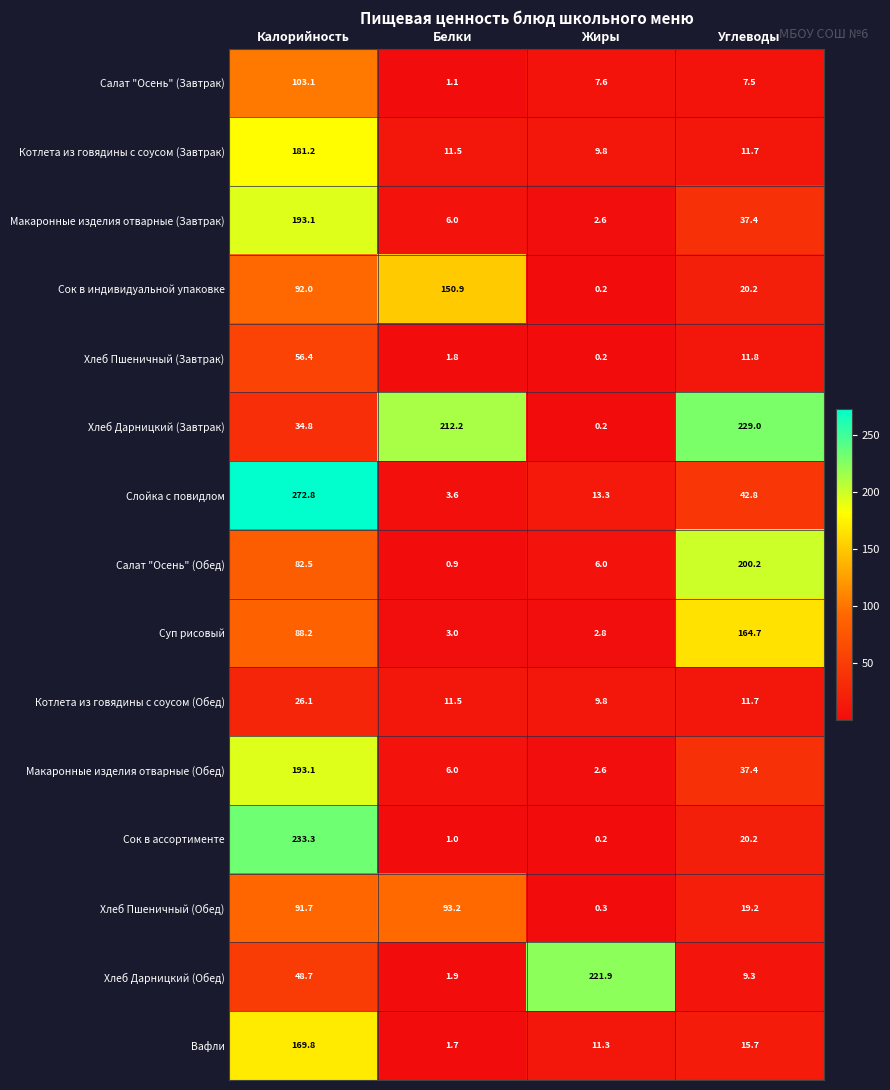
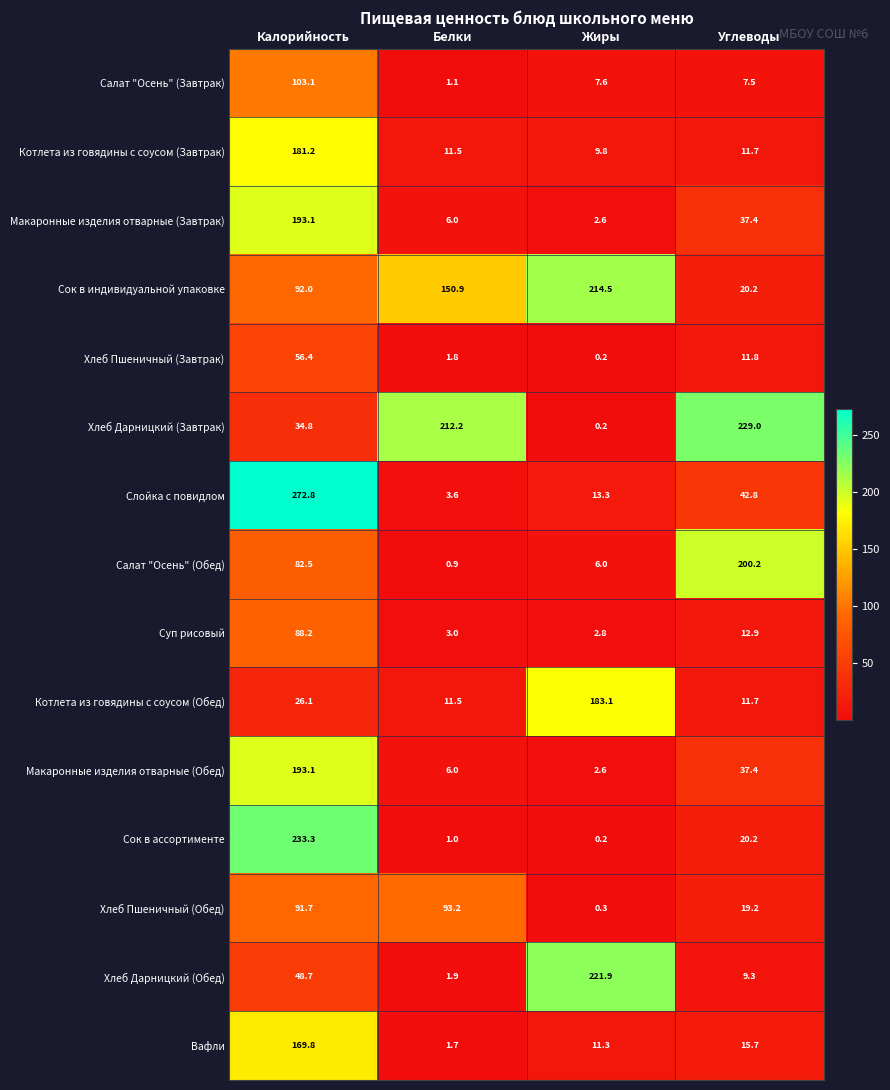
  {
    "Салат \"Осень\" (Завтрак)": {
      "Калорийность": 103.1,
      "Белки": 1.1,
      "Жиры": 7.6,
      "Углеводы": 7.5
    },
    "Котлета из говядины с соусом (Завтрак)": {
      "Калорийность": 181.2,
      "Белки": 11.5,
      "Жиры": 9.8,
      "Углеводы": 11.7
    },
    "Макаронные изделия отварные (Завтрак)": {
      "Калорийность": 193.1,
      "Белки": 6.0,
      "Жиры": 2.6,
      "Углеводы": 37.4
    },
    "Сок в индивидуальной упаковке": {
      "Калорийность": 92.0,
      "Белки": 150.9,
-     "Жиры": 0.2,
+     "Жиры": 214.5,
      "Углеводы": 20.2
    },
    "Хлеб Пшеничный (Завтрак)": {
      "Калорийность": 56.4,
      "Белки": 1.8,
      "Жиры": 0.2,
      "Углеводы": 11.8
    },
    "Хлеб Дарницкий (Завтрак)": {
      "Калорийность": 34.8,
      "Белки": 212.2,
      "Жиры": 0.2,
      "Углеводы": 229.0
    },
    "Слойка с повидлом": {
      "Калорийность": 272.8,
      "Белки": 3.6,
      "Жиры": 13.3,
      "Углеводы": 42.8
    },
    "Салат \"Осень\" (Обед)": {
      "Калорийность": 82.5,
      "Белки": 0.9,
      "Жиры": 6.0,
      "Углеводы": 200.2
    },
    "Суп рисовый": {
      "Калорийность": 88.2,
      "Белки": 3.0,
      "Жиры": 2.8,
-     "Углеводы": 164.7
+     "Углеводы": 12.9
    },
    "Котлета из говядины с соусом (Обед)": {
      "Калорийность": 26.1,
      "Белки": 11.5,
-     "Жиры": 9.8,
+     "Жиры": 183.1,
      "Углеводы": 11.7
    },
    "Макаронные изделия отварные (Обед)": {
      "Калорийность": 193.1,
      "Белки": 6.0,
      "Жиры": 2.6,
      "Углеводы": 37.4
    },
    "Сок в ассортименте": {
      "Калорийность": 233.3,
      "Белки": 1.0,
      "Жиры": 0.2,
      "Углеводы": 20.2
    },
    "Хлеб Пшеничный (Обед)": {
      "Калорийность": 91.7,
      "Белки": 93.2,
      "Жиры": 0.3,
      "Углеводы": 19.2
    },
    "Хлеб Дарницкий (Обед)": {
      "Калорийность": 48.7,
      "Белки": 1.9,
      "Жиры": 221.9,
      "Углеводы": 9.3
    },
    "Вафли": {
      "Калорийность": 169.8,
      "Белки": 1.7,
      "Жиры": 11.3,
      "Углеводы": 15.7
    }
  }
